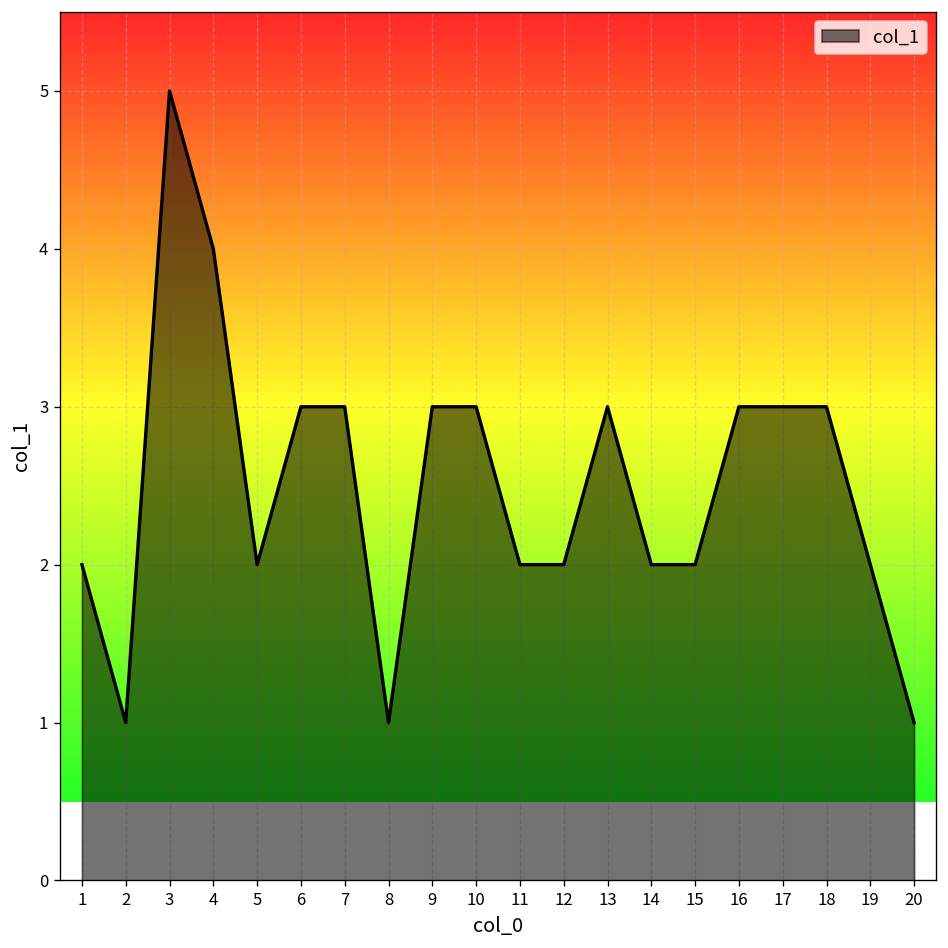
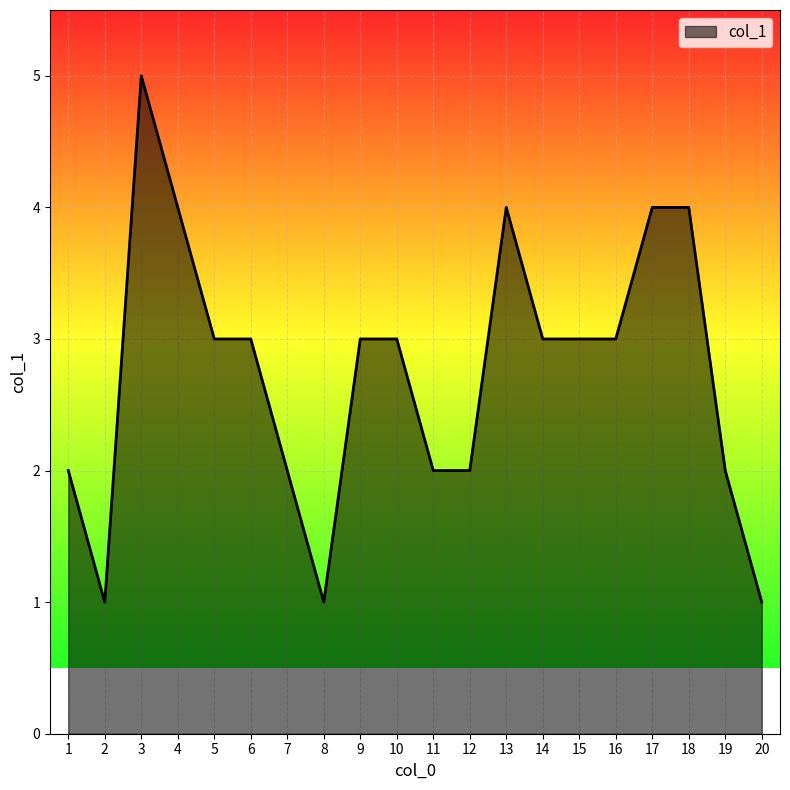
  {
    "1": 2,
    "2": 1,
    "3": 5,
    "4": 4,
-   "5": 2,
+   "5": 3,
    "6": 3,
-   "7": 3,
+   "7": 2,
    "8": 1,
    "9": 3,
    "10": 3,
    "11": 2,
    "12": 2,
-   "13": 3,
-   "14": 2,
-   "15": 2,
+   "13": 4,
+   "14": 3,
+   "15": 3,
    "16": 3,
-   "17": 3,
-   "18": 3,
+   "17": 4,
+   "18": 4,
    "19": 2,
    "20": 1
  }
